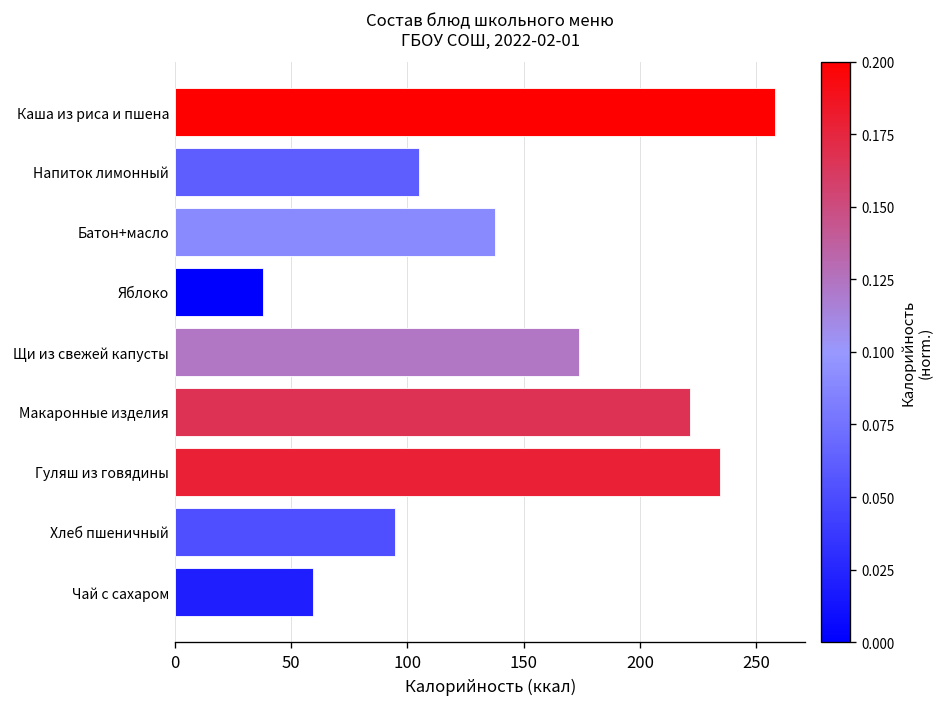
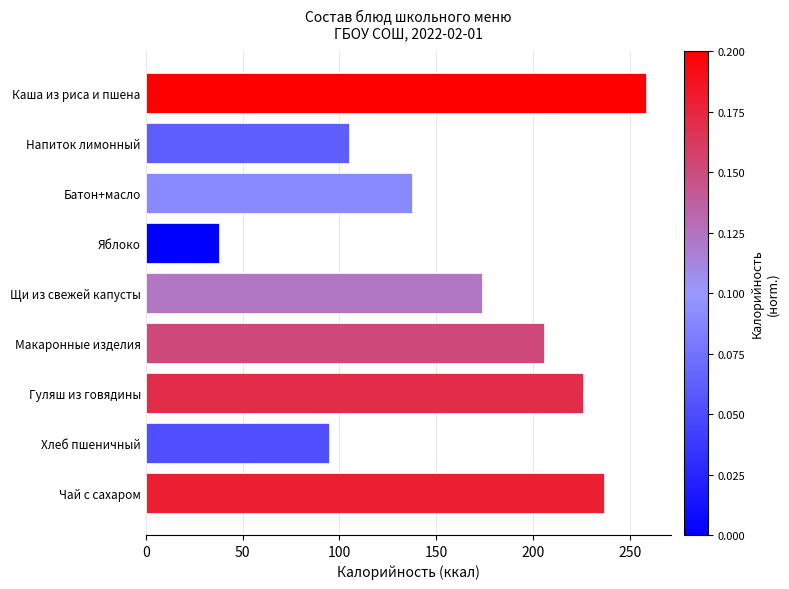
  {
    "Каша из риса и пшена": 258,
    "Напиток лимонный": 105,
    "Батон+масло": 138,
    "Яблоко": 38,
    "Щи из свежей капусты": 174,
-   "Макаронные изделия": 221,
-   "Гуляш из говядины": 234,
+   "Макаронные изделия": 205,
+   "Гуляш из говядины": 226,
    "Хлеб пшеничный": 95,
-   "Чай с сахаром": 59
+   "Чай с сахаром": 237
  }
